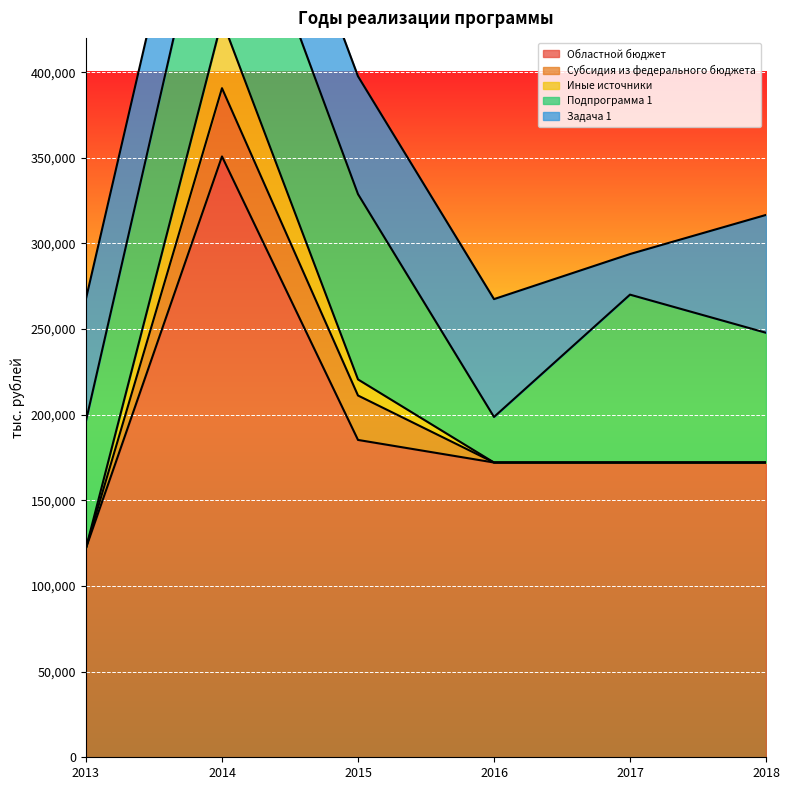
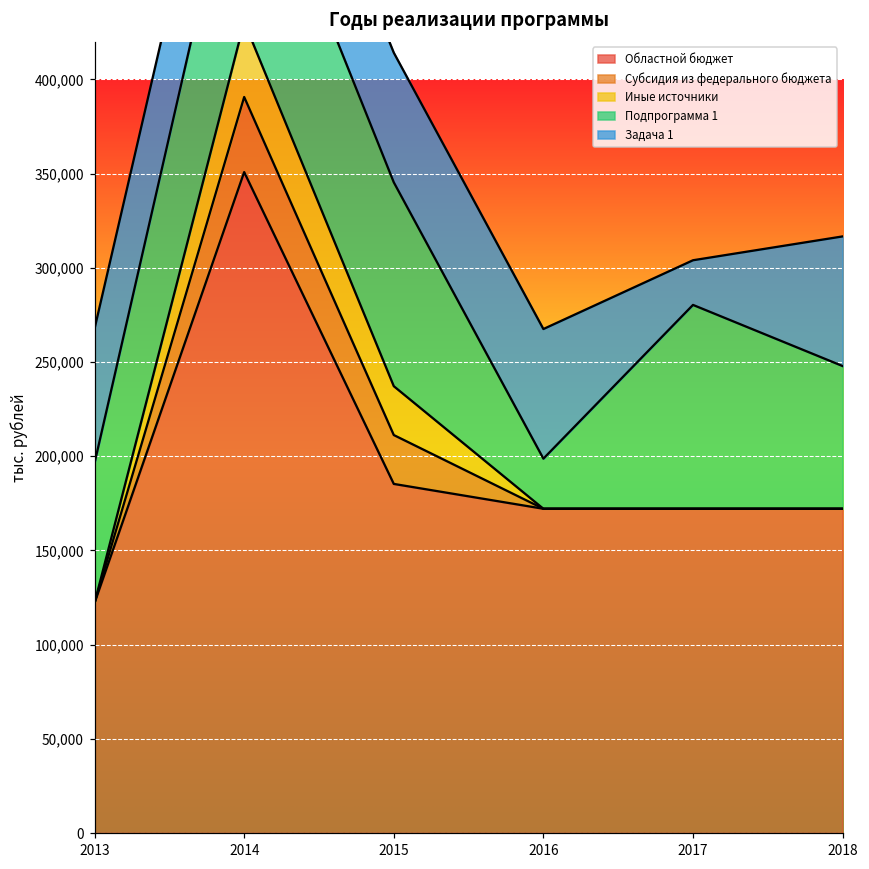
  {
    "Иные источники": {
-     "2015": "9,000"
+     "2015": "26,000"
    },
    "Подпрограмма 1": {
      "2013": "74,000",
      "2015": "108,000",
      "2016": "27,000",
-     "2017": "98,000",
+     "2017": "108,000",
      "2018": "76,000"
    },
    "Задача 1": {
      "2013": "71,000",
      "2015": "69,000",
      "2016": "69,000",
      "2017": "24,000",
      "2018": "69,000"
    }
  }
